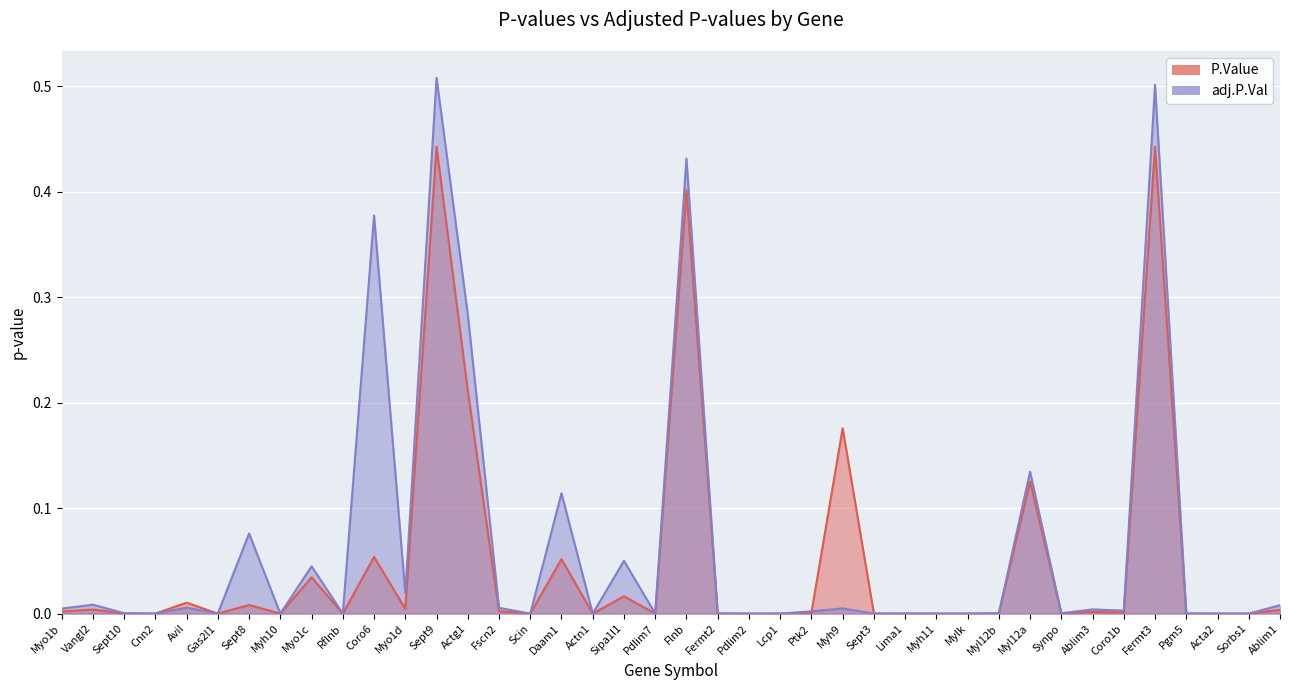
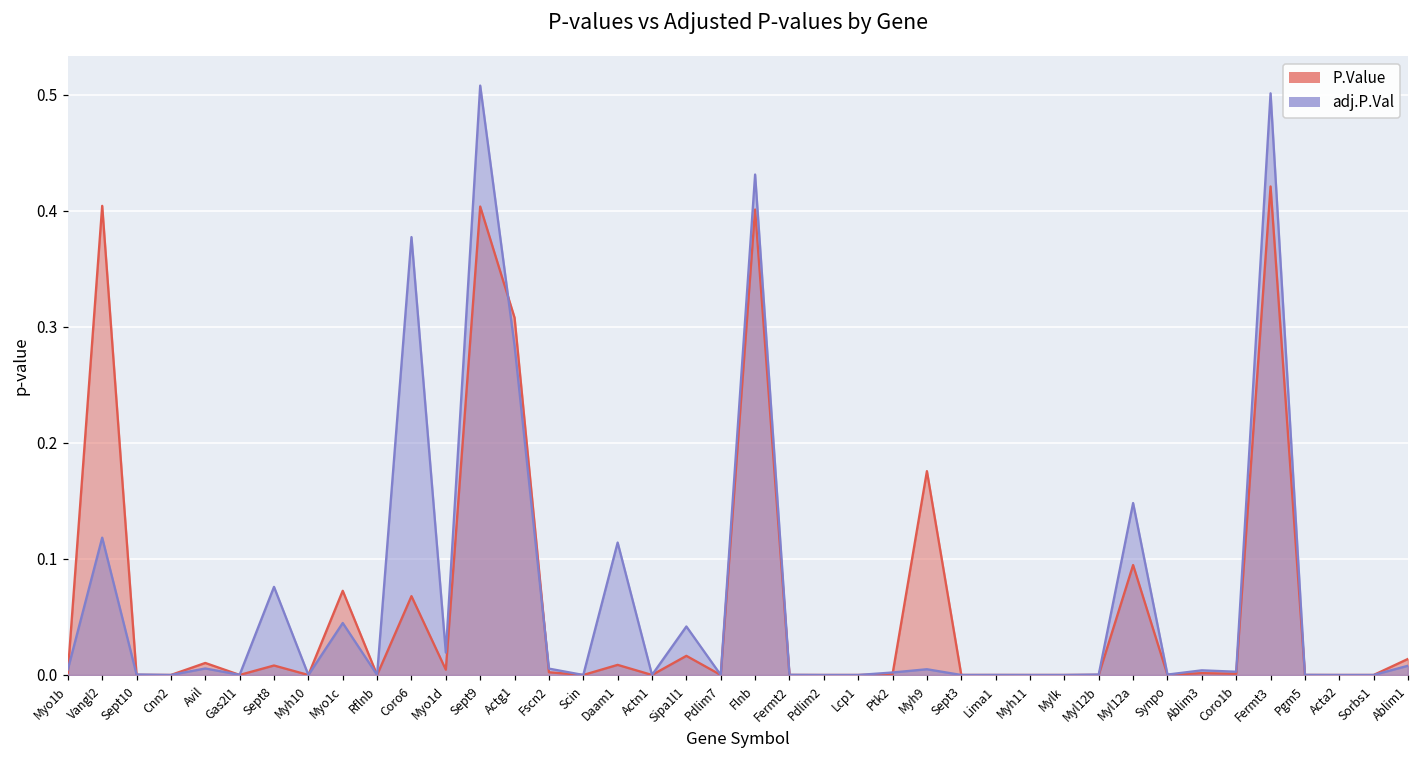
  {
    "P.Value": {
      "Myo1b": 0.002,
-     "Vangl2": 0.004,
+     "Vangl2": 0.404,
      "Avil": 0.010,
      "Sept8": 0.008,
-     "Myo1c": 0.034,
-     "Coro6": 0.054,
+     "Myo1c": 0.073,
+     "Coro6": 0.068,
      "Myo1d": 0.005,
-     "Sept9": 0.443,
-     "Actg1": 0.212,
+     "Sept9": 0.404,
+     "Actg1": 0.308,
      "Fscn2": 0.002,
-     "Daam1": 0.052,
+     "Daam1": 0.009,
      "Sipa1l1": 0.016,
      "Flnb": 0.401,
      "Myh9": 0.176,
-     "Myl12a": 0.125,
-     "Fermt3": 0.443,
-     "Ablim1": 0.004
+     "Myl12a": 0.095,
+     "Fermt3": 0.421,
+     "Ablim1": 0.014
    },
    "adj.P.Val": {
      "Myo1b": 0.005,
-     "Vangl2": 0.008,
+     "Vangl2": 0.118,
      "Avil": 0.006,
      "Sept8": 0.076,
      "Myo1c": 0.045,
      "Coro6": 0.378,
      "Myo1d": 0.019,
      "Sept9": 0.508,
      "Actg1": 0.284,
      "Fscn2": 0.005,
      "Daam1": 0.114,
-     "Sipa1l1": 0.050,
+     "Sipa1l1": 0.042,
      "Flnb": 0.431,
      "Myh9": 0.005,
-     "Myl12a": 0.135,
+     "Myl12a": 0.148,
      "Fermt3": 0.501,
      "Ablim1": 0.008
    }
  }
